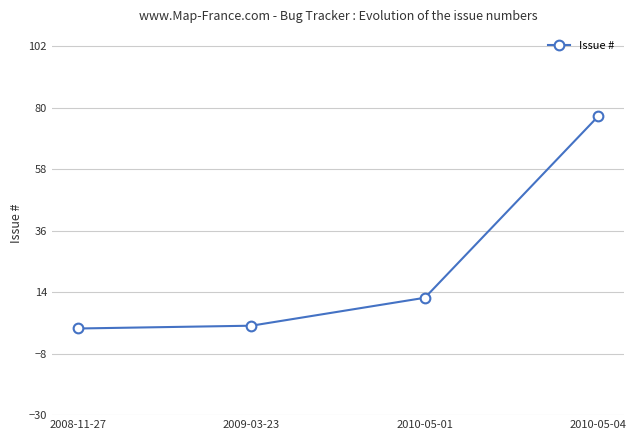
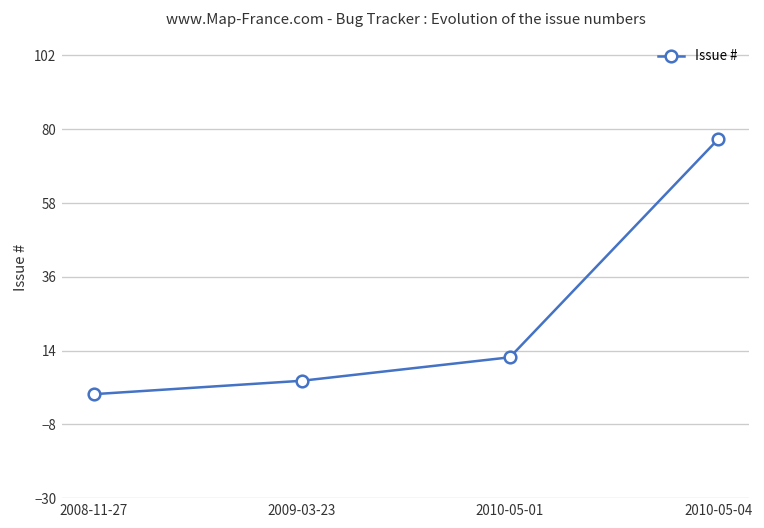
  {
    "2008-11-27": 1,
-   "2009-03-23": 2,
+   "2009-03-23": 5,
    "2010-05-01": 12,
    "2010-05-04": 77
  }
